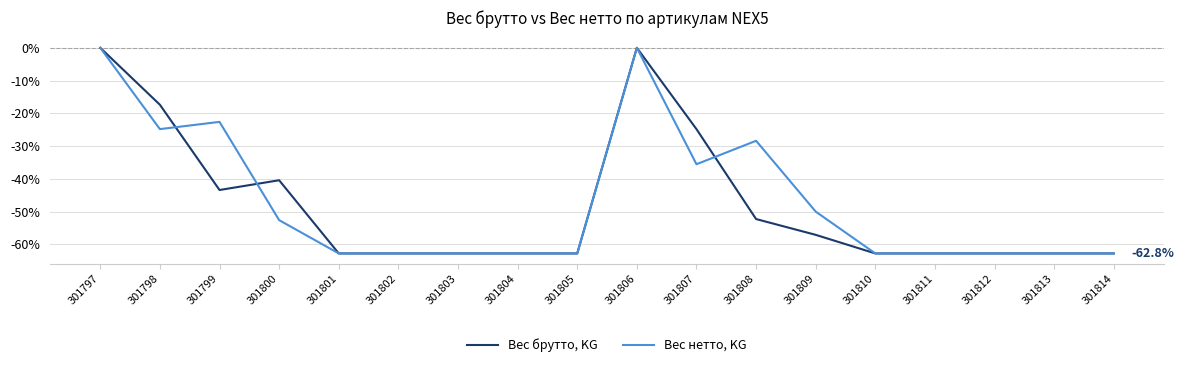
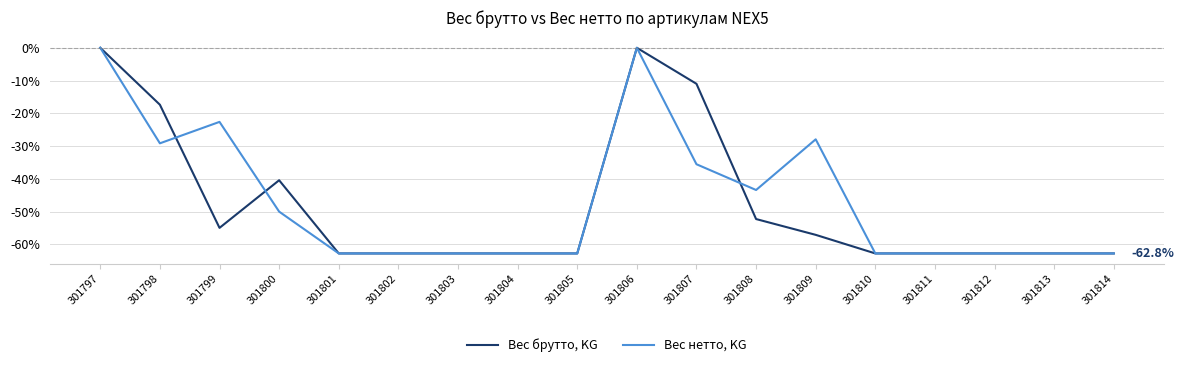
  {
    "Вес брутто, KG": {
      "301798": "-17%",
-     "301799": "-43%",
+     "301799": "-55%",
      "301800": "-40%",
-     "301807": "-25%",
+     "301807": "-11%",
      "301808": "-52%",
      "301809": "-57%"
    },
    "Вес нетто, KG": {
-     "301798": "-25%",
+     "301798": "-29%",
      "301799": "-23%",
-     "301800": "-53%",
+     "301800": "-50%",
      "301807": "-36%",
-     "301808": "-28%",
-     "301809": "-50%"
+     "301808": "-43%",
+     "301809": "-28%"
    }
  }
